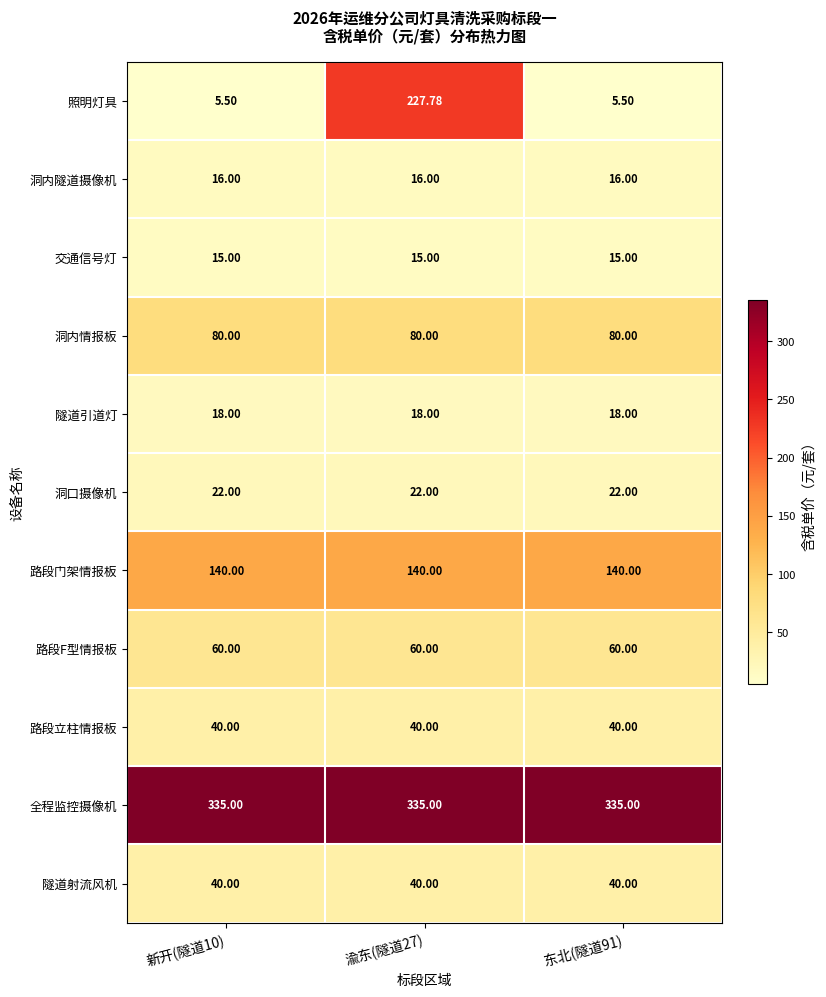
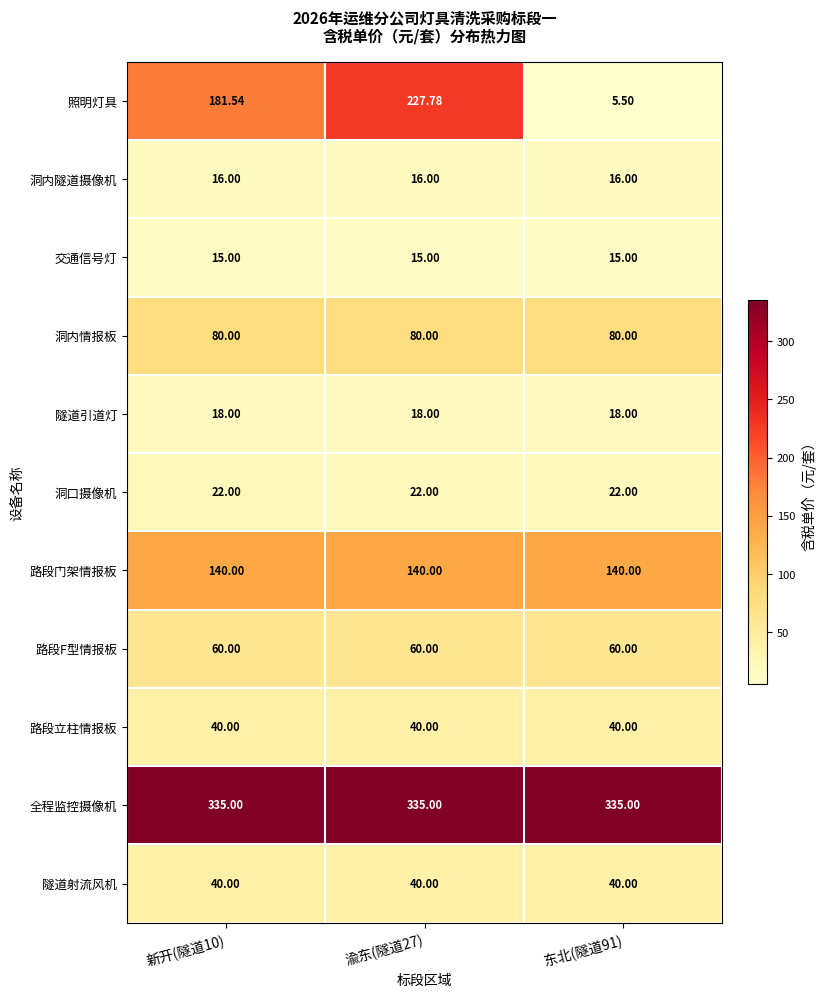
  {
    "照明灯具": {
-     "新开(隧道10)": 5.50,
+     "新开(隧道10)": 181.54,
      "渝东(隧道27)": 227.78,
      "东北(隧道91)": 5.50
    },
    "洞内隧道摄像机": {
      "新开(隧道10)": 16.00,
      "渝东(隧道27)": 16.00,
      "东北(隧道91)": 16.00
    },
    "交通信号灯": {
      "新开(隧道10)": 15.00,
      "渝东(隧道27)": 15.00,
      "东北(隧道91)": 15.00
    },
    "洞内情报板": {
      "新开(隧道10)": 80.00,
      "渝东(隧道27)": 80.00,
      "东北(隧道91)": 80.00
    },
    "隧道引道灯": {
      "新开(隧道10)": 18.00,
      "渝东(隧道27)": 18.00,
      "东北(隧道91)": 18.00
    },
    "洞口摄像机": {
      "新开(隧道10)": 22.00,
      "渝东(隧道27)": 22.00,
      "东北(隧道91)": 22.00
    },
    "路段门架情报板": {
      "新开(隧道10)": 140.00,
      "渝东(隧道27)": 140.00,
      "东北(隧道91)": 140.00
    },
    "路段F型情报板": {
      "新开(隧道10)": 60.00,
      "渝东(隧道27)": 60.00,
      "东北(隧道91)": 60.00
    },
    "路段立柱情报板": {
      "新开(隧道10)": 40.00,
      "渝东(隧道27)": 40.00,
      "东北(隧道91)": 40.00
    },
    "全程监控摄像机": {
      "新开(隧道10)": 335.00,
      "渝东(隧道27)": 335.00,
      "东北(隧道91)": 335.00
    },
    "隧道射流风机": {
      "新开(隧道10)": 40.00,
      "渝东(隧道27)": 40.00,
      "东北(隧道91)": 40.00
    }
  }
